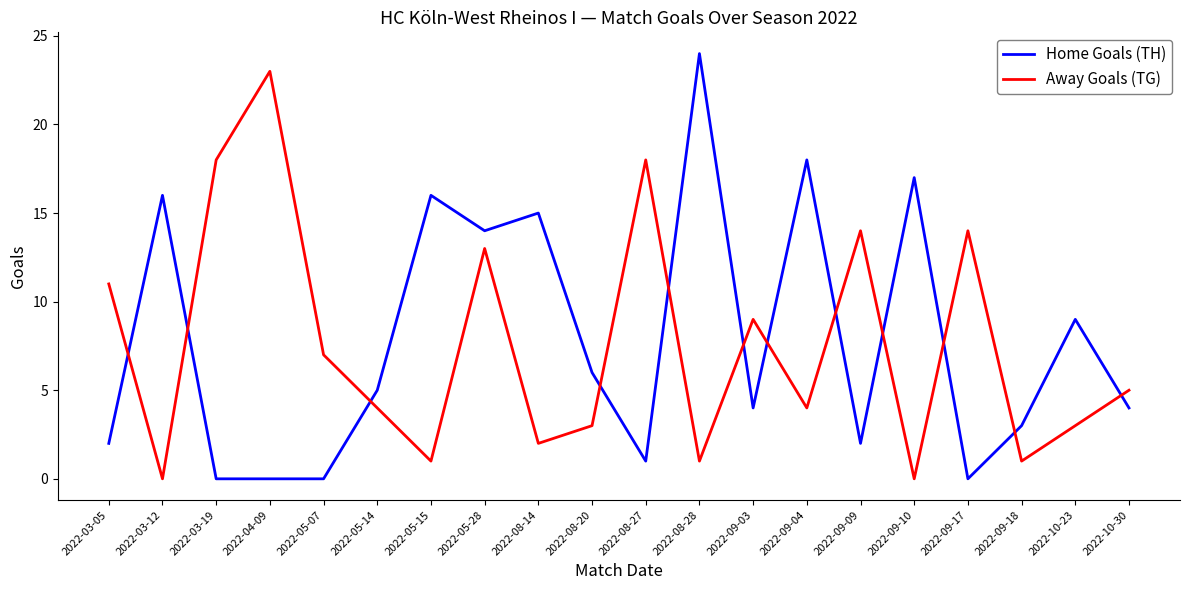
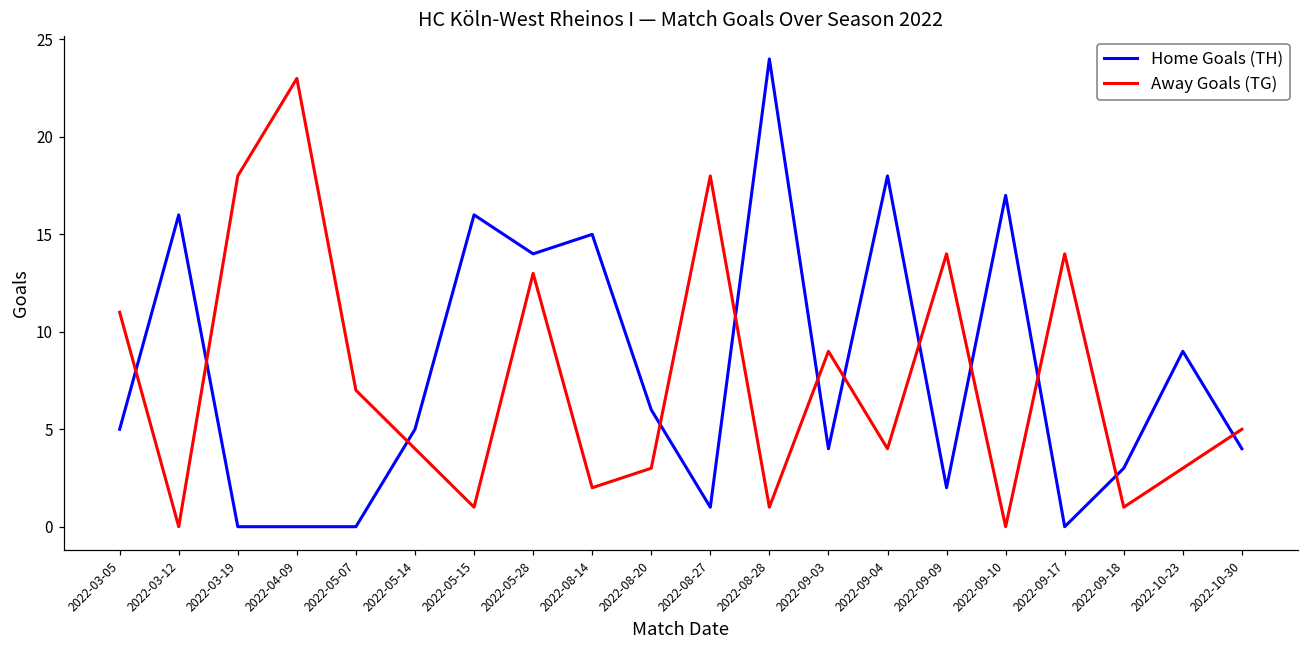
  {
    "Home Goals (TH)": {
-     "2022-03-05": 2,
+     "2022-03-05": 5,
      "2022-03-12": 16,
      "2022-03-19": 0,
      "2022-04-09": 0,
      "2022-05-07": 0,
      "2022-05-14": 5,
      "2022-05-15": 16,
      "2022-05-28": 14,
      "2022-08-14": 15,
      "2022-08-20": 6,
      "2022-08-27": 1,
      "2022-08-28": 24,
      "2022-09-03": 4,
      "2022-09-04": 18,
      "2022-09-09": 2,
      "2022-09-10": 17,
      "2022-09-17": 0,
      "2022-09-18": 3,
      "2022-10-23": 9,
      "2022-10-30": 4
    },
    "Away Goals (TG)": {
      "2022-03-05": 11,
      "2022-03-12": 0,
      "2022-03-19": 18,
      "2022-04-09": 23,
      "2022-05-07": 7,
      "2022-05-14": 4,
      "2022-05-15": 1,
      "2022-05-28": 13,
      "2022-08-14": 2,
      "2022-08-20": 3,
      "2022-08-27": 18,
      "2022-08-28": 1,
      "2022-09-03": 9,
      "2022-09-04": 4,
      "2022-09-09": 14,
      "2022-09-10": 0,
      "2022-09-17": 14,
      "2022-09-18": 1,
      "2022-10-23": 3,
      "2022-10-30": 5
    }
  }
